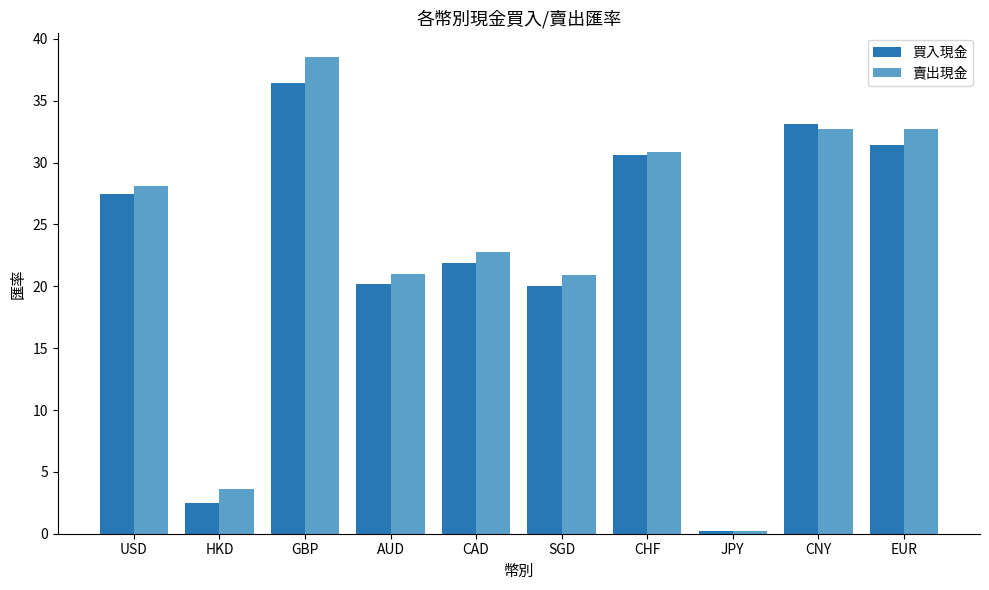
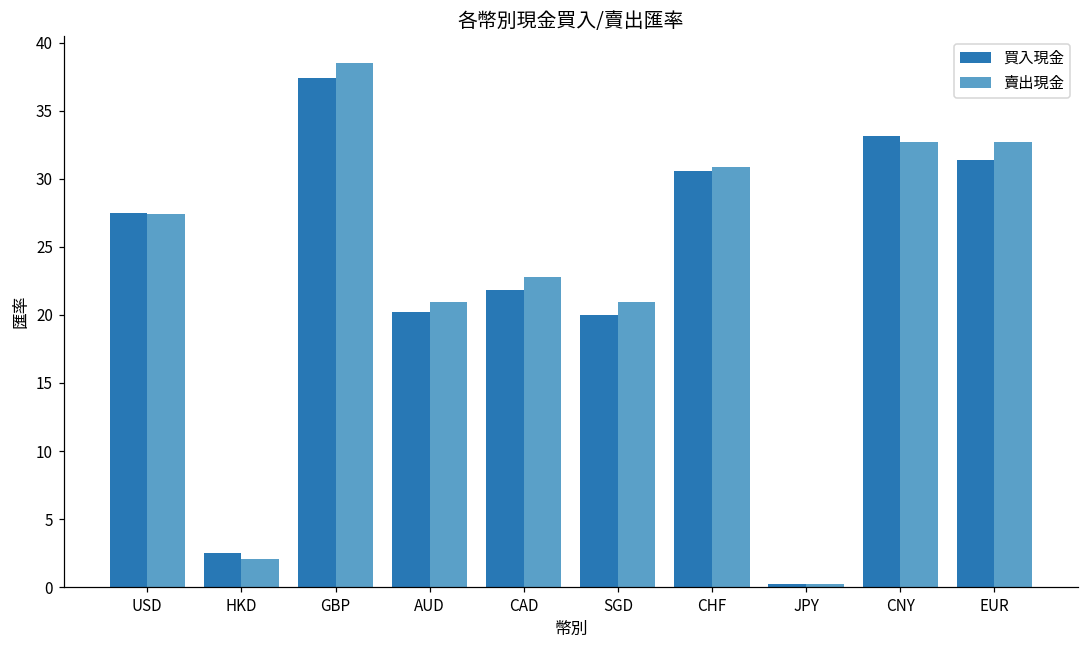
  {
    "買入現金": {
      "USD": 27.5,
      "HKD": 2.5,
-     "GBP": 36.4,
+     "GBP": 37.4,
      "AUD": 20.2,
      "CAD": 21.9,
      "SGD": 20.0,
      "CHF": 30.6,
      "JPY": 0.2,
      "CNY": 33.1,
      "EUR": 31.4
    },
    "賣出現金": {
-     "USD": 28.1,
-     "HKD": 3.6,
+     "USD": 27.4,
+     "HKD": 2.1,
      "GBP": 38.6,
      "AUD": 21.0,
      "CAD": 22.8,
      "SGD": 20.9,
      "CHF": 30.9,
      "JPY": 0.2,
      "CNY": 32.7,
      "EUR": 32.7
    }
  }
